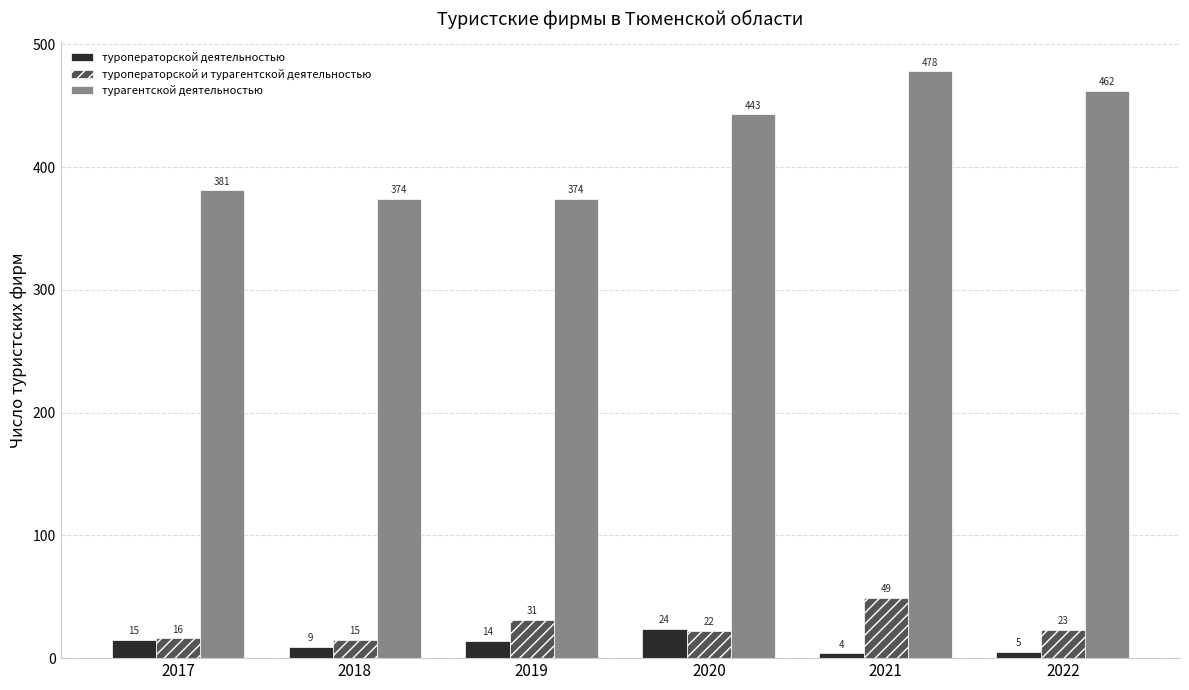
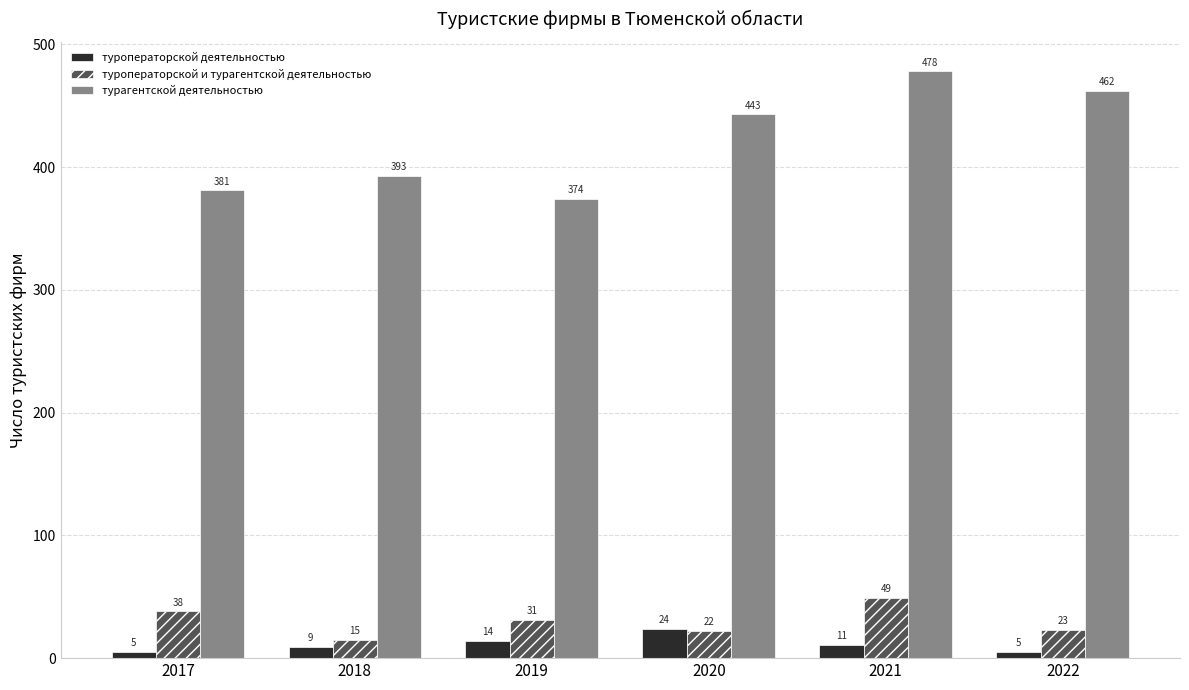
  {
    "туроператорской деятельностью": {
-     "2017": 15,
+     "2017": 5,
      "2018": 9,
      "2019": 14,
      "2020": 24,
-     "2021": 4,
+     "2021": 11,
      "2022": 5
    },
    "туроператорской и турагентской деятельностью": {
-     "2017": 16,
+     "2017": 38,
      "2018": 15,
      "2019": 31,
      "2020": 22,
      "2021": 49,
      "2022": 23
    },
    "турагентской деятельностью": {
      "2017": 381,
-     "2018": 374,
+     "2018": 393,
      "2019": 374,
      "2020": 443,
      "2021": 478,
      "2022": 462
    }
  }
